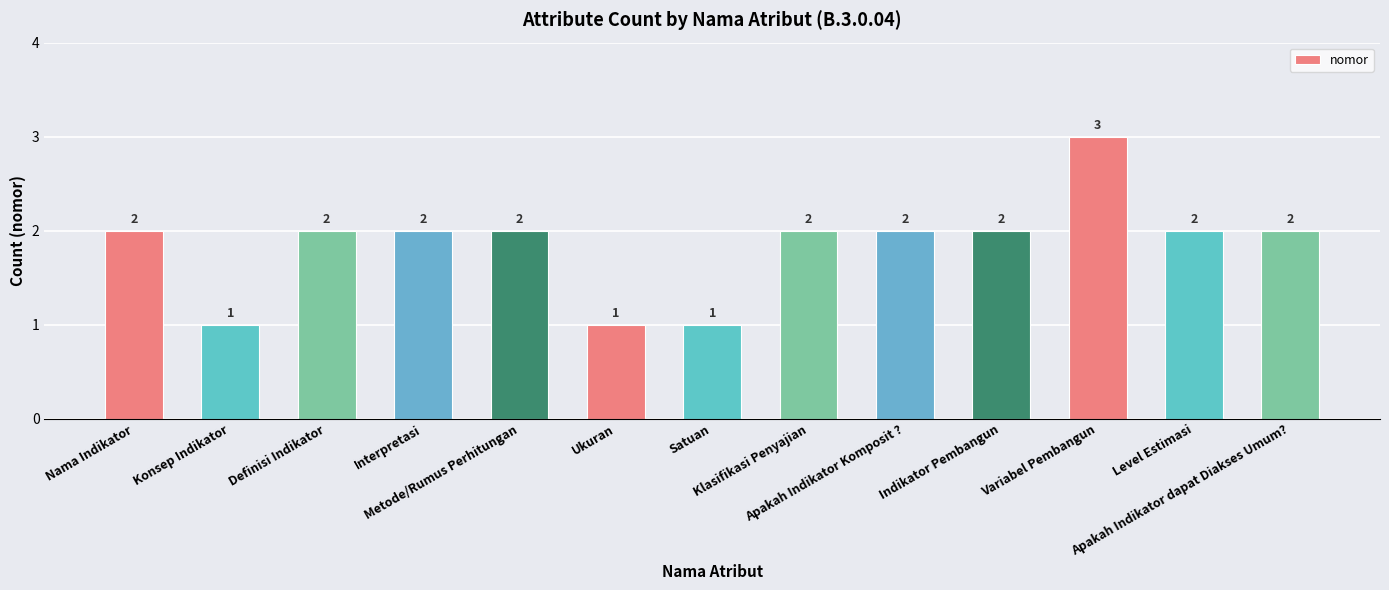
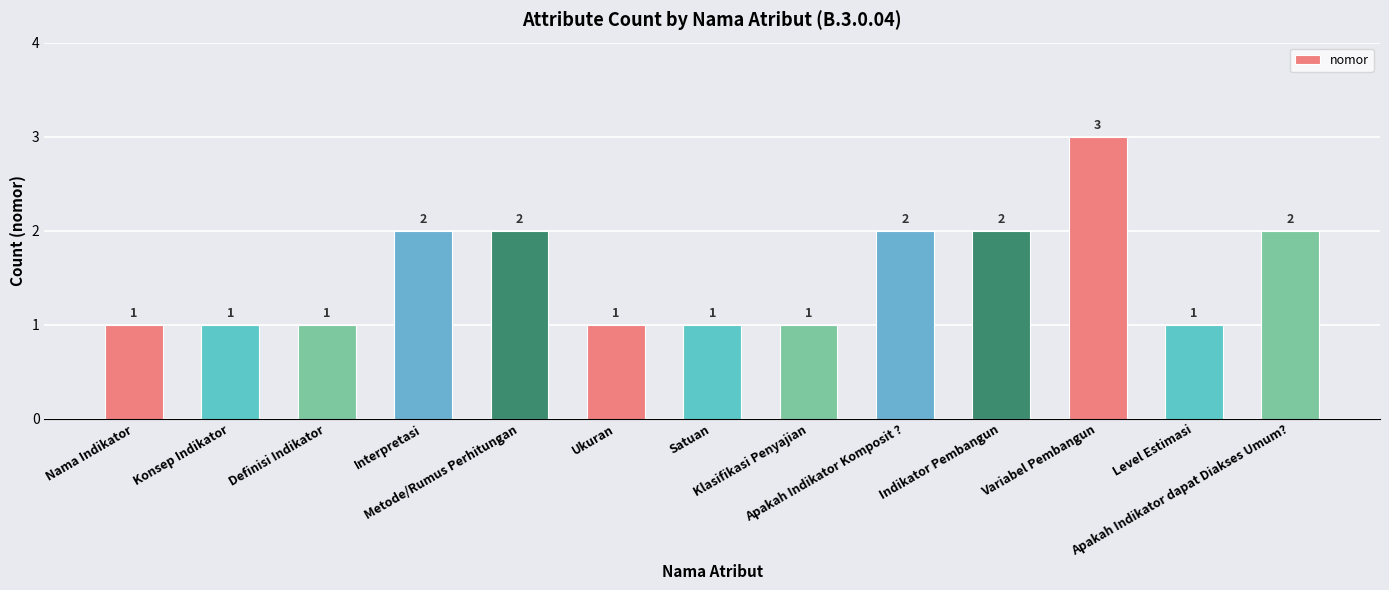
  {
-   "Nama Indikator": 2,
+   "Nama Indikator": 1,
    "Konsep Indikator": 1,
-   "Definisi Indikator": 2,
+   "Definisi Indikator": 1,
    "Interpretasi": 2,
    "Metode/Rumus Perhitungan": 2,
    "Ukuran": 1,
    "Satuan": 1,
-   "Klasifikasi Penyajian": 2,
+   "Klasifikasi Penyajian": 1,
    "Apakah Indikator Komposit ?": 2,
    "Indikator Pembangun": 2,
    "Variabel Pembangun": 3,
-   "Level Estimasi": 2,
+   "Level Estimasi": 1,
    "Apakah Indikator dapat Diakses Umum?": 2
  }
